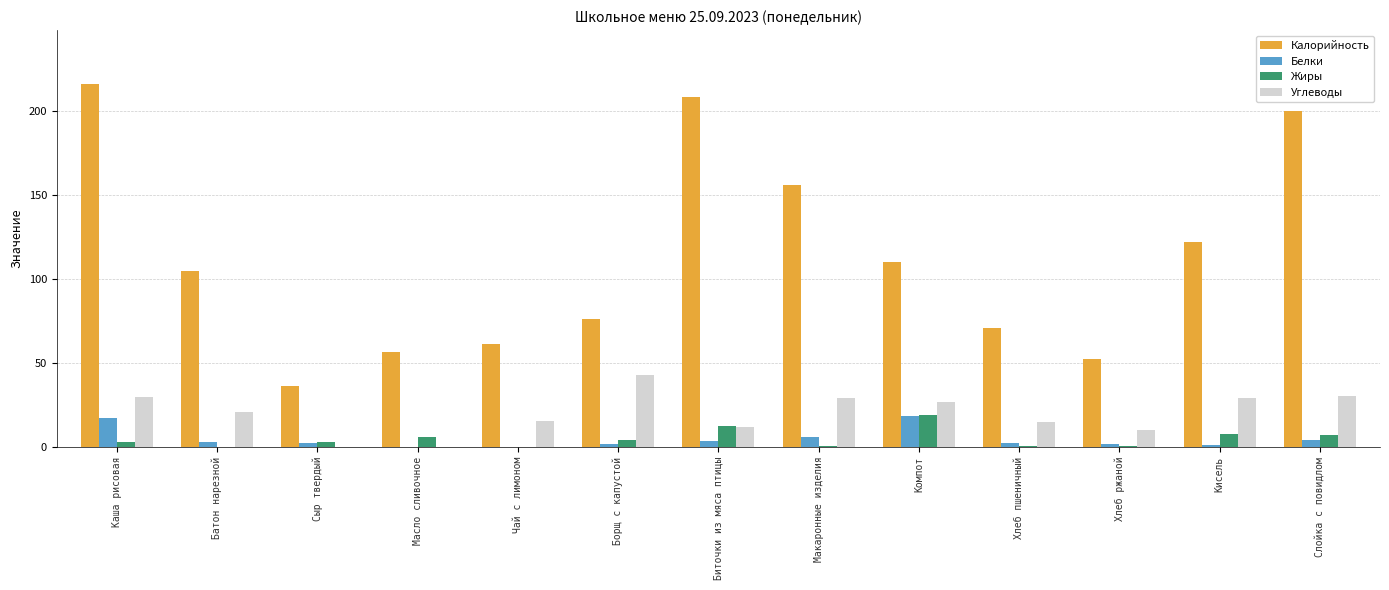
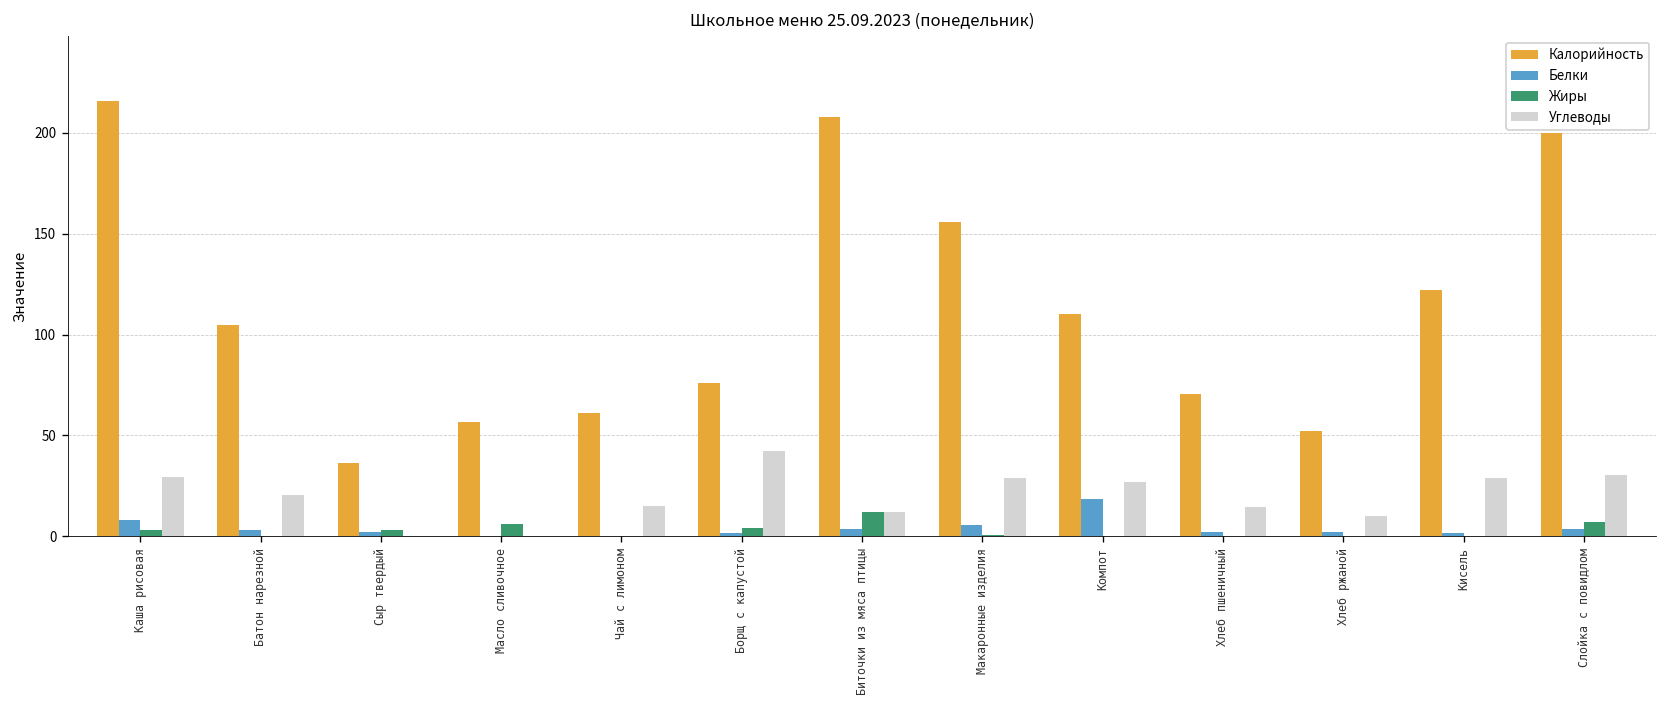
  {
    "Калорийность": {
      "Каша рисовая": 216,
      "Батон нарезной": 105,
      "Сыр твердый": 36,
      "Масло сливочное": 57,
      "Чай с лимоном": 61,
      "Борщ с капустой": 76,
      "Биточки из мяса птицы": 208,
      "Макаронные изделия": 156,
      "Компот": 110,
      "Хлеб пшеничный": 71,
      "Хлеб ржаной": 52,
      "Кисель": 122,
      "Слойка с повидлом": 200
    },
    "Белки": {
-     "Каша рисовая": 17,
+     "Каша рисовая": 8,
      "Батон нарезной": 3,
      "Сыр твердый": 2,
      "Биточки из мяса птицы": 4,
      "Макаронные изделия": 6,
      "Компот": 19,
      "Хлеб пшеничный": 2,
      "Хлеб ржаной": 2,
      "Слойка с повидлом": 4
    },
    "Жиры": {
      "Каша рисовая": 3,
      "Сыр твердый": 3,
      "Масло сливочное": 6,
      "Чай с лимоном": 0,
      "Борщ с капустой": 4,
      "Биточки из мяса птицы": 12,
-     "Компот": 19,
-     "Кисель": 7,
+     "Компот": 0,
+     "Кисель": 0,
      "Слойка с повидлом": 7
    },
    "Углеводы": {
      "Каша рисовая": 30,
      "Батон нарезной": 21,
      "Сыр твердый": 0,
      "Чай с лимоном": 15,
      "Борщ с капустой": 42,
      "Биточки из мяса птицы": 12,
      "Макаронные изделия": 29,
      "Компот": 27,
      "Хлеб пшеничный": 15,
      "Хлеб ржаной": 10,
      "Кисель": 29,
      "Слойка с повидлом": 30
    }
  }
